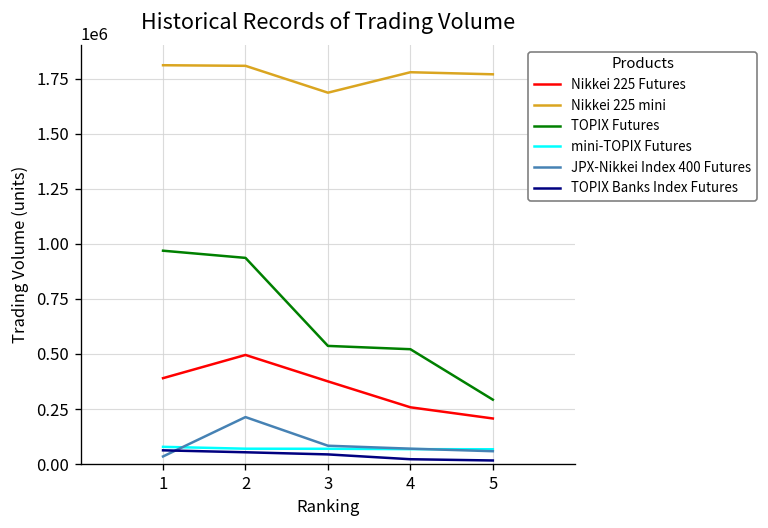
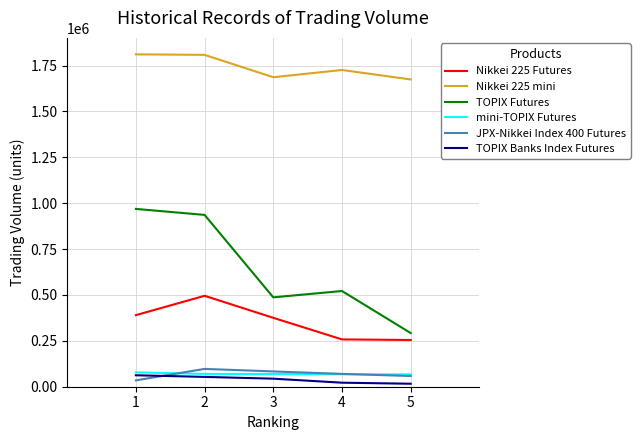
  {
    "Nikkei 225 Futures": {
      "1": 390000,
      "2": 500000,
      "3": 380000,
      "4": 260000,
-     "5": 210000
+     "5": 250000
    },
    "Nikkei 225 mini": {
      "1": 1810000,
      "2": 1810000,
      "3": 1690000,
-     "4": 1780000,
-     "5": 1770000
+     "4": 1730000,
+     "5": 1670000
    },
    "TOPIX Futures": {
      "1": 970000,
      "2": 940000,
-     "3": 540000,
+     "3": 490000,
      "4": 520000,
      "5": 290000
    },
    "mini-TOPIX Futures": {
      "1": 80000,
      "2": 70000,
      "3": 70000
    },
    "JPX-Nikkei Index 400 Futures": {
      "1": 30000,
-     "2": 210000,
+     "2": 100000,
      "3": 80000
    },
    "TOPIX Banks Index Futures": {
      "1": 60000,
      "2": 50000,
      "3": 40000,
      "4": 20000,
      "5": 20000
    }
  }
